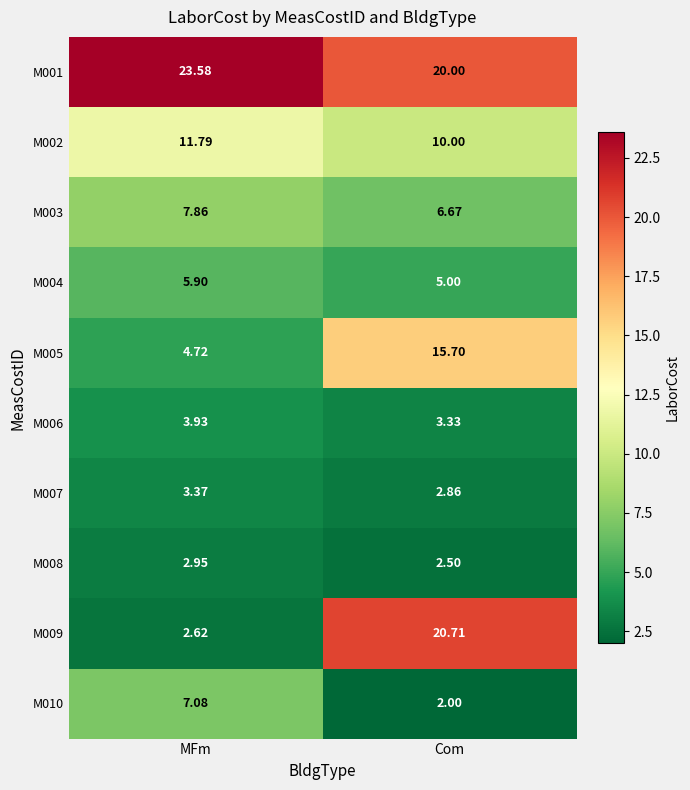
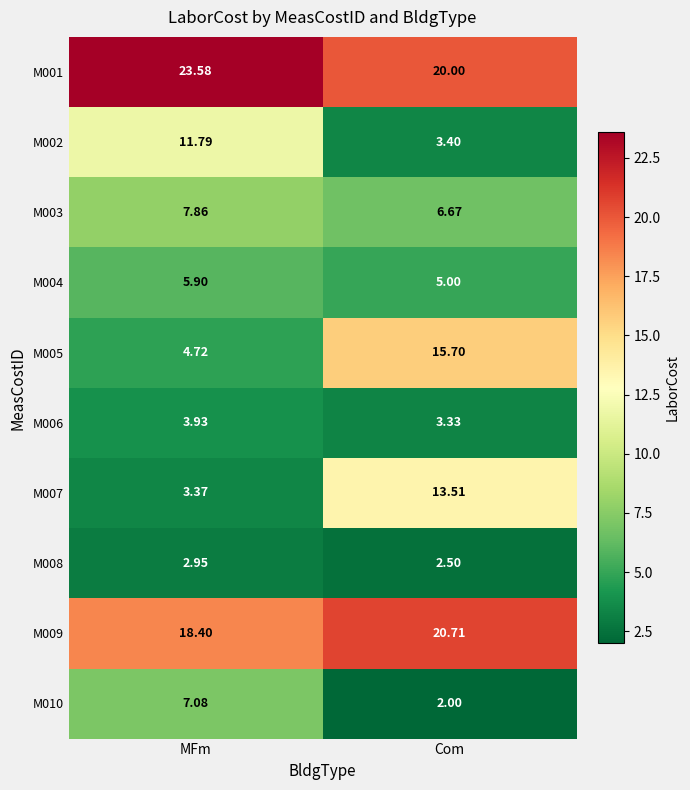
  {
    "M001": {
      "MFm": 23.58,
      "Com": 20.00
    },
    "M002": {
      "MFm": 11.79,
-     "Com": 10.00
+     "Com": 3.40
    },
    "M003": {
      "MFm": 7.86,
      "Com": 6.67
    },
    "M004": {
      "MFm": 5.90,
      "Com": 5.00
    },
    "M005": {
      "MFm": 4.72,
      "Com": 15.70
    },
    "M006": {
      "MFm": 3.93,
      "Com": 3.33
    },
    "M007": {
      "MFm": 3.37,
-     "Com": 2.86
+     "Com": 13.51
    },
    "M008": {
      "MFm": 2.95,
      "Com": 2.50
    },
    "M009": {
-     "MFm": 2.62,
+     "MFm": 18.40,
      "Com": 20.71
    },
    "M010": {
      "MFm": 7.08,
      "Com": 2.00
    }
  }
